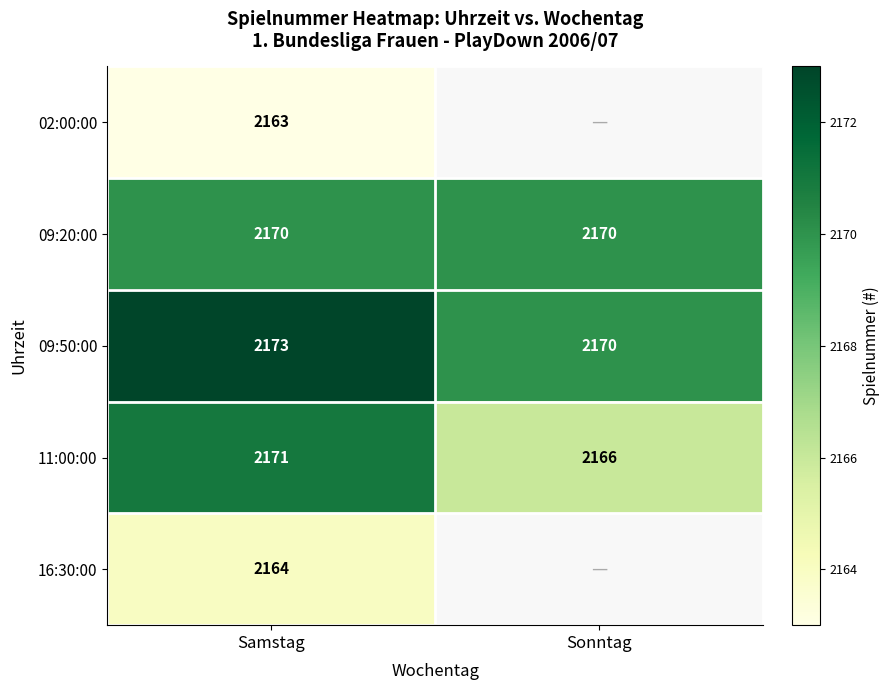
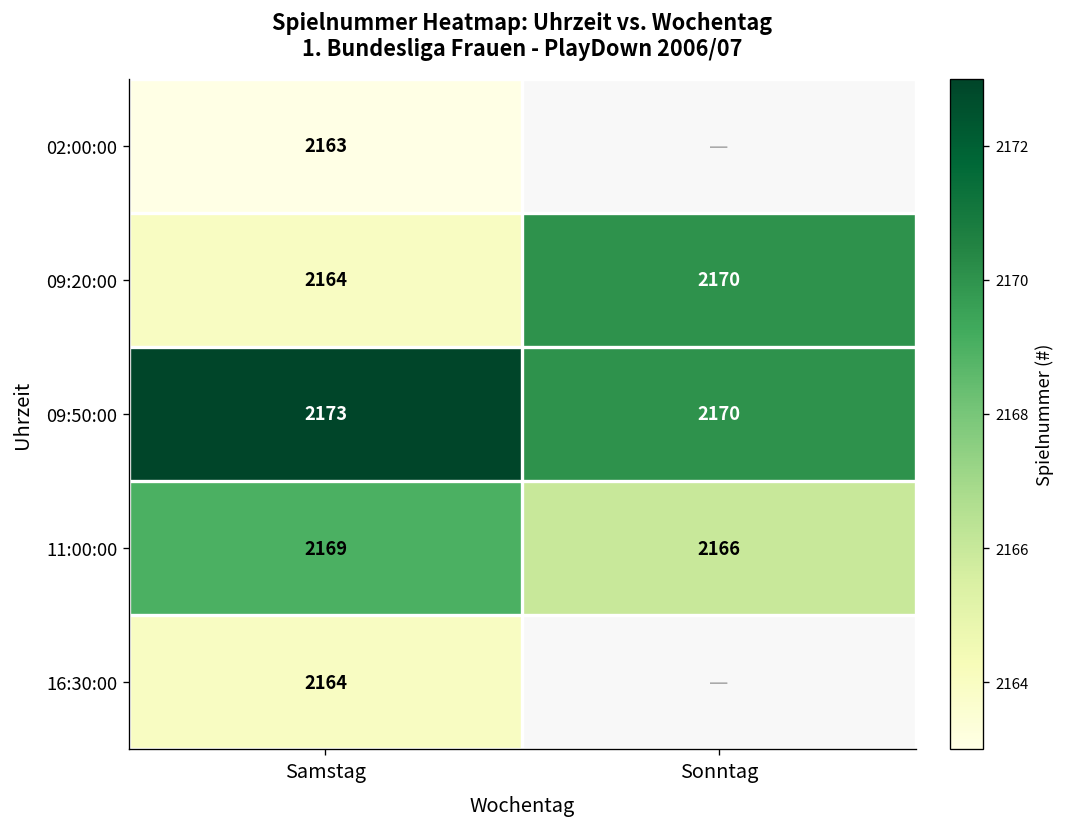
  {
    "02:00:00": {
      "Samstag": 2163
    },
    "09:20:00": {
-     "Samstag": 2170,
+     "Samstag": 2164,
      "Sonntag": 2170
    },
    "09:50:00": {
      "Samstag": 2173,
      "Sonntag": 2170
    },
    "11:00:00": {
-     "Samstag": 2171,
+     "Samstag": 2169,
      "Sonntag": 2166
    },
    "16:30:00": {
      "Samstag": 2164
    }
  }
